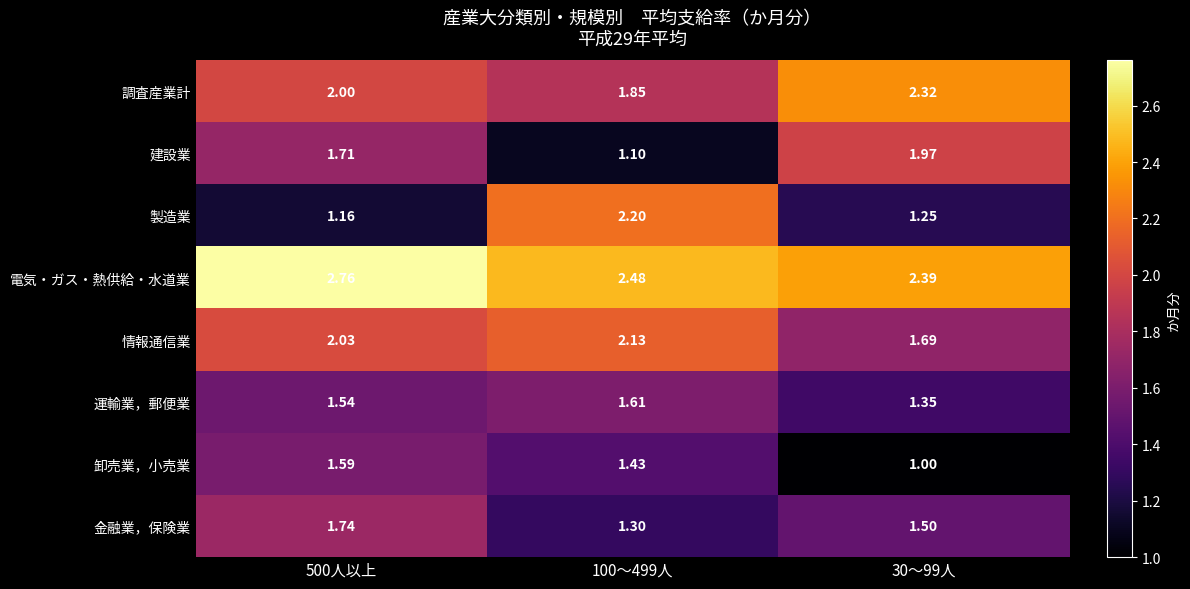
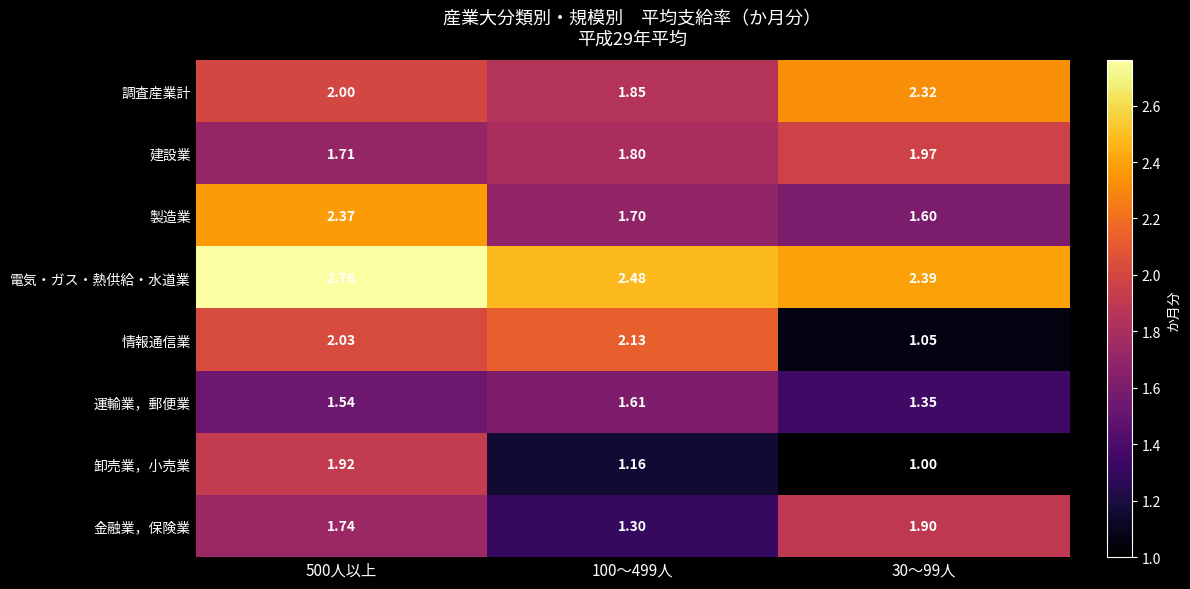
  {
    "調査産業計": {
      "500人以上": 2.00,
      "100～499人": 1.85,
      "30～99人": 2.32
    },
    "建設業": {
      "500人以上": 1.71,
-     "100～499人": 1.10,
+     "100～499人": 1.80,
      "30～99人": 1.97
    },
    "製造業": {
-     "500人以上": 1.16,
-     "100～499人": 2.20,
-     "30～99人": 1.25
+     "500人以上": 2.37,
+     "100～499人": 1.70,
+     "30～99人": 1.60
    },
    "電気・ガス・熱供給・水道業": {
      "500人以上": 2.76,
      "100～499人": 2.48,
      "30～99人": 2.39
    },
    "情報通信業": {
      "500人以上": 2.03,
      "100～499人": 2.13,
-     "30～99人": 1.69
+     "30～99人": 1.05
    },
    "運輸業，郵便業": {
      "500人以上": 1.54,
      "100～499人": 1.61,
      "30～99人": 1.35
    },
    "卸売業，小売業": {
-     "500人以上": 1.59,
-     "100～499人": 1.43,
+     "500人以上": 1.92,
+     "100～499人": 1.16,
      "30～99人": 1.00
    },
    "金融業，保険業": {
      "500人以上": 1.74,
      "100～499人": 1.30,
-     "30～99人": 1.50
+     "30～99人": 1.90
    }
  }
